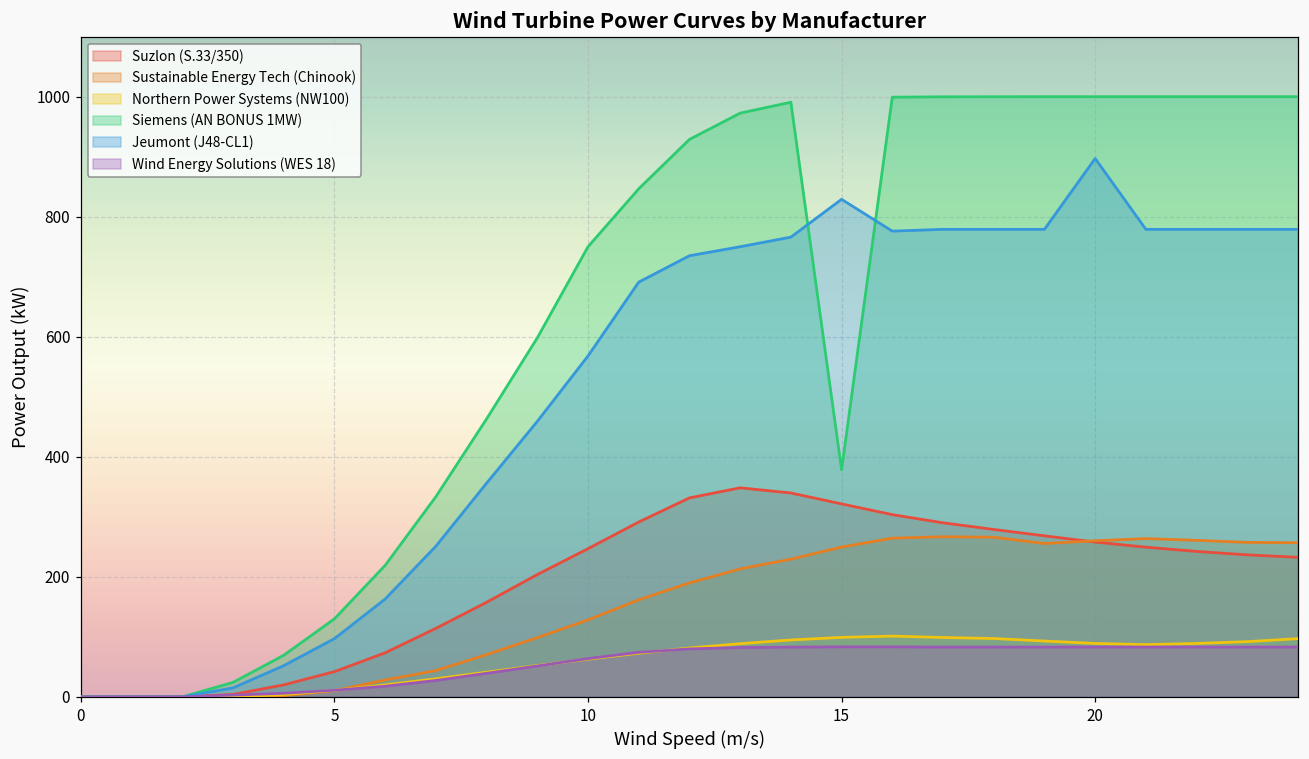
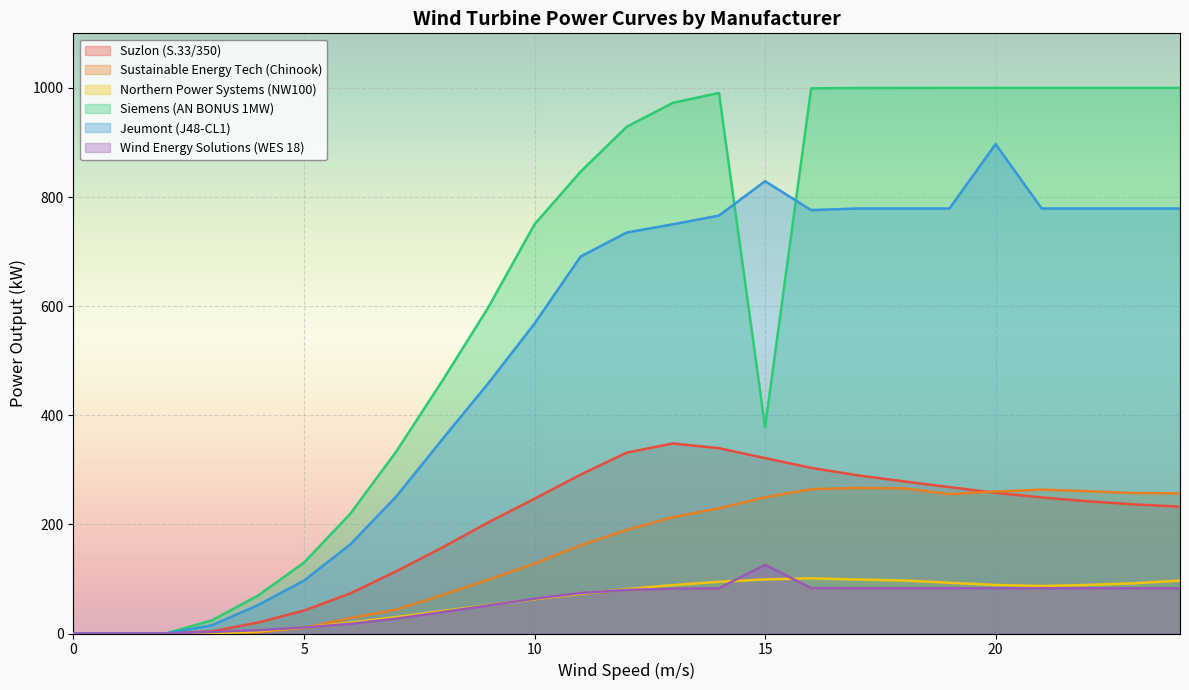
  {
    "Siemens (AN BONUS 1MW)": {
      "5": 130,
      "10": 750,
      "15": 380,
      "20": 1000
    },
    "Jeumont (J48-CL1)": {
      "5": 100,
      "10": 570,
      "15": 830,
      "20": 900
    },
    "Wind Energy Solutions (WES 18)": {
-     "15": 80,
+     "15": 130,
      "20": 80
    }
  }
